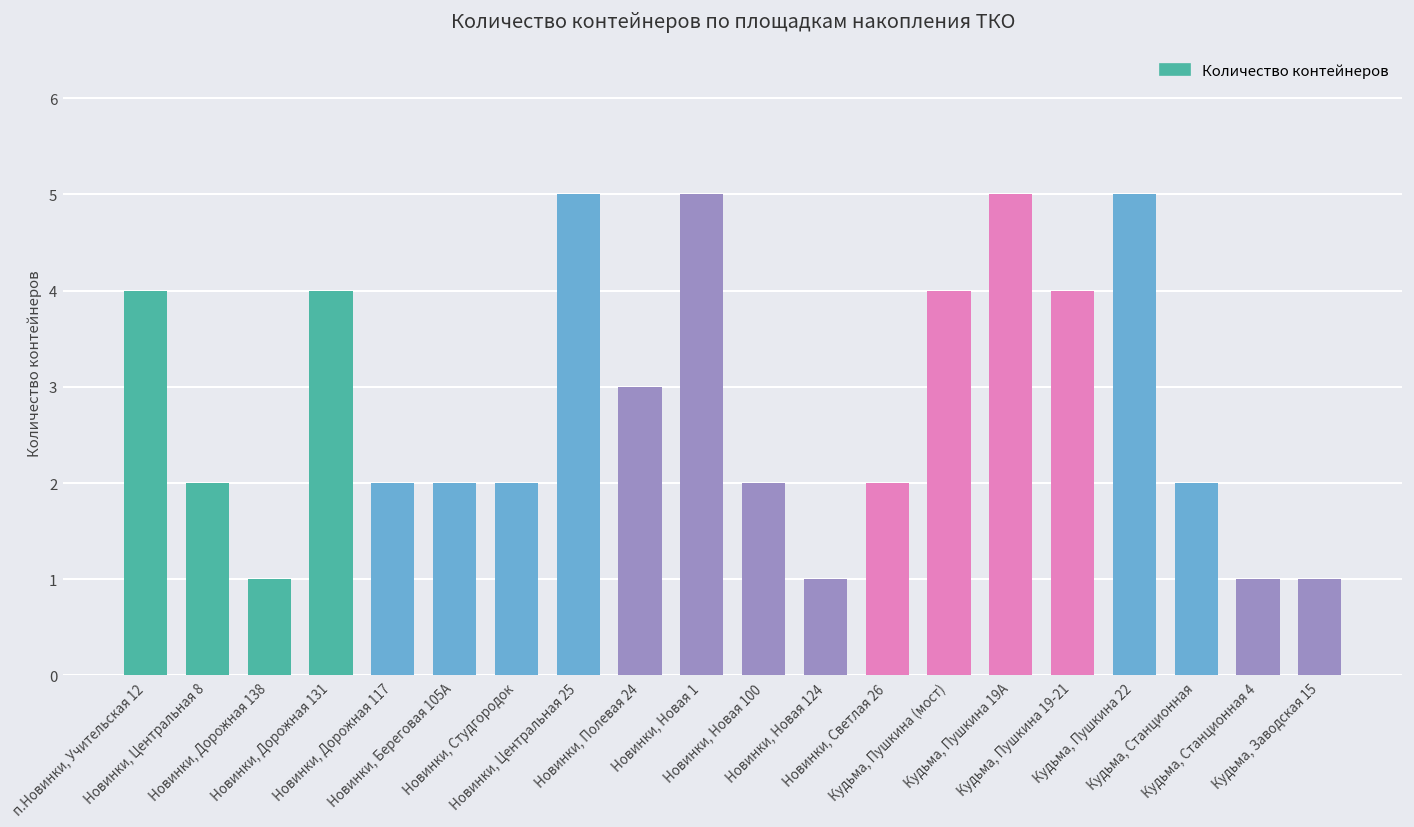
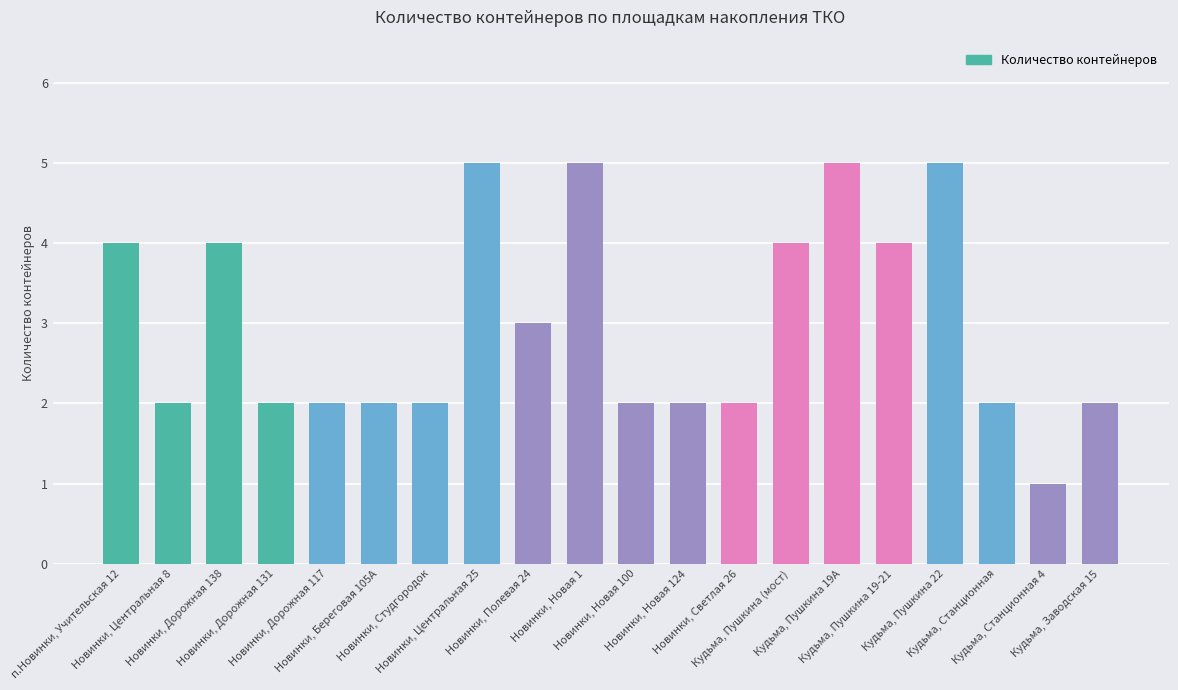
  {
    "п.Новинки, Учительская 12": 4,
    "Новинки, Центральная 8": 2,
-   "Новинки, Дорожная 138": 1,
-   "Новинки, Дорожная 131": 4,
+   "Новинки, Дорожная 138": 4,
+   "Новинки, Дорожная 131": 2,
    "Новинки, Дорожная 117": 2,
    "Новинки, Береговая 105А": 2,
    "Новинки, Студгородок": 2,
    "Новинки, Центральная 25": 5,
    "Новинки, Полевая 24": 3,
    "Новинки, Новая 1": 5,
    "Новинки, Новая 100": 2,
-   "Новинки, Новая 124": 1,
+   "Новинки, Новая 124": 2,
    "Новинки, Светлая 26": 2,
    "Кудьма, Пушкина (мост)": 4,
    "Кудьма, Пушкина 19А": 5,
    "Кудьма, Пушкина 19-21": 4,
    "Кудьма, Пушкина 22": 5,
    "Кудьма, Станционная": 2,
    "Кудьма, Станционная 4": 1,
-   "Кудьма, Заводская 15": 1
+   "Кудьма, Заводская 15": 2
  }
